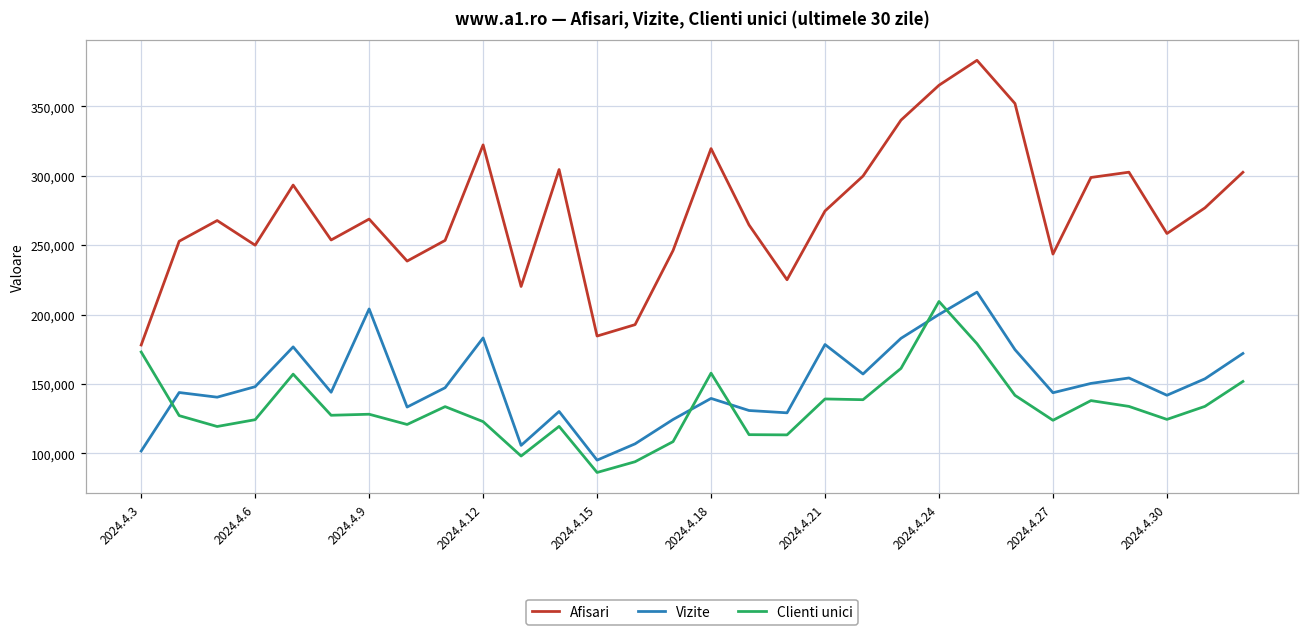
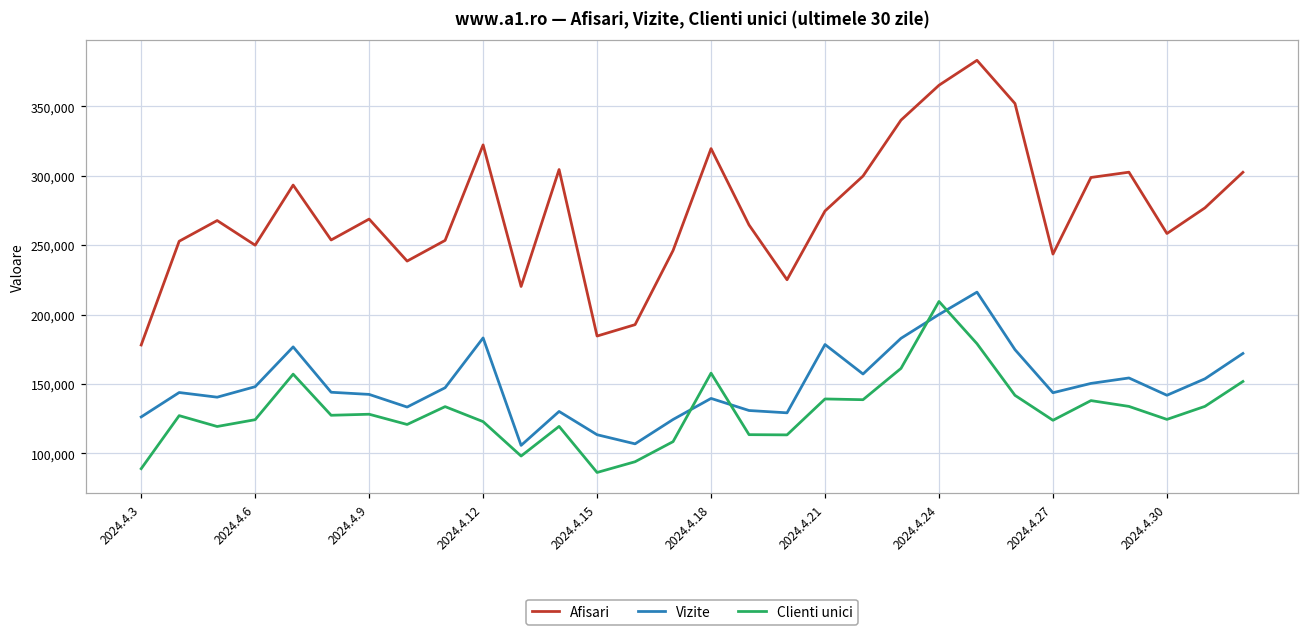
  {
    "Afisari": {
      "2024.4.3": "178,000",
      "2024.4.6": "250,000",
      "2024.4.9": "269,000",
      "2024.4.12": "322,000",
      "2024.4.15": "185,000",
      "2024.4.18": "320,000",
      "2024.4.21": "275,000",
      "2024.4.24": "365,000",
      "2024.4.27": "244,000",
      "2024.4.30": "258,000"
    },
    "Vizite": {
-     "2024.4.3": "102,000",
+     "2024.4.3": "126,000",
      "2024.4.6": "148,000",
-     "2024.4.9": "204,000",
+     "2024.4.9": "142,000",
      "2024.4.12": "183,000",
-     "2024.4.15": "95,000",
+     "2024.4.15": "113,000",
      "2024.4.18": "140,000",
      "2024.4.21": "178,000",
      "2024.4.24": "200,000",
      "2024.4.27": "144,000",
      "2024.4.30": "142,000"
    },
    "Clienti unici": {
-     "2024.4.3": "173,000",
+     "2024.4.3": "89,000",
      "2024.4.6": "124,000",
      "2024.4.9": "128,000",
      "2024.4.12": "123,000",
      "2024.4.15": "86,000",
      "2024.4.18": "158,000",
      "2024.4.21": "139,000",
      "2024.4.24": "209,000",
      "2024.4.27": "124,000",
      "2024.4.30": "124,000"
    }
  }
